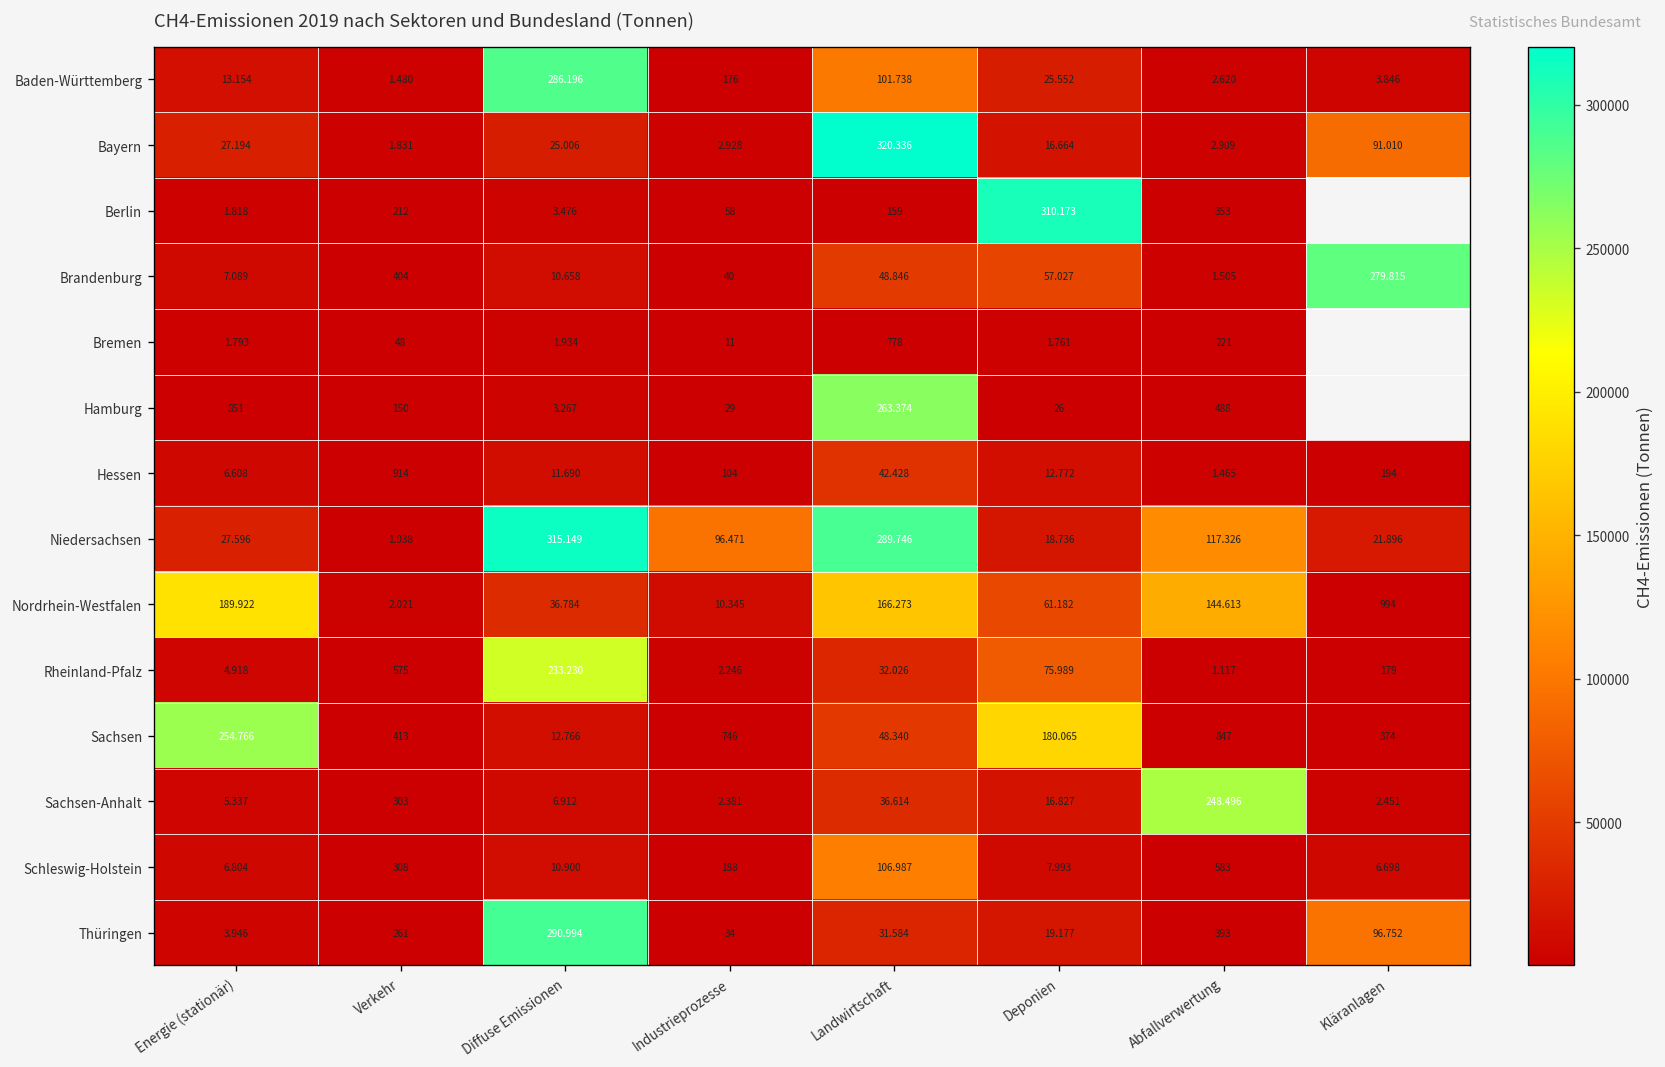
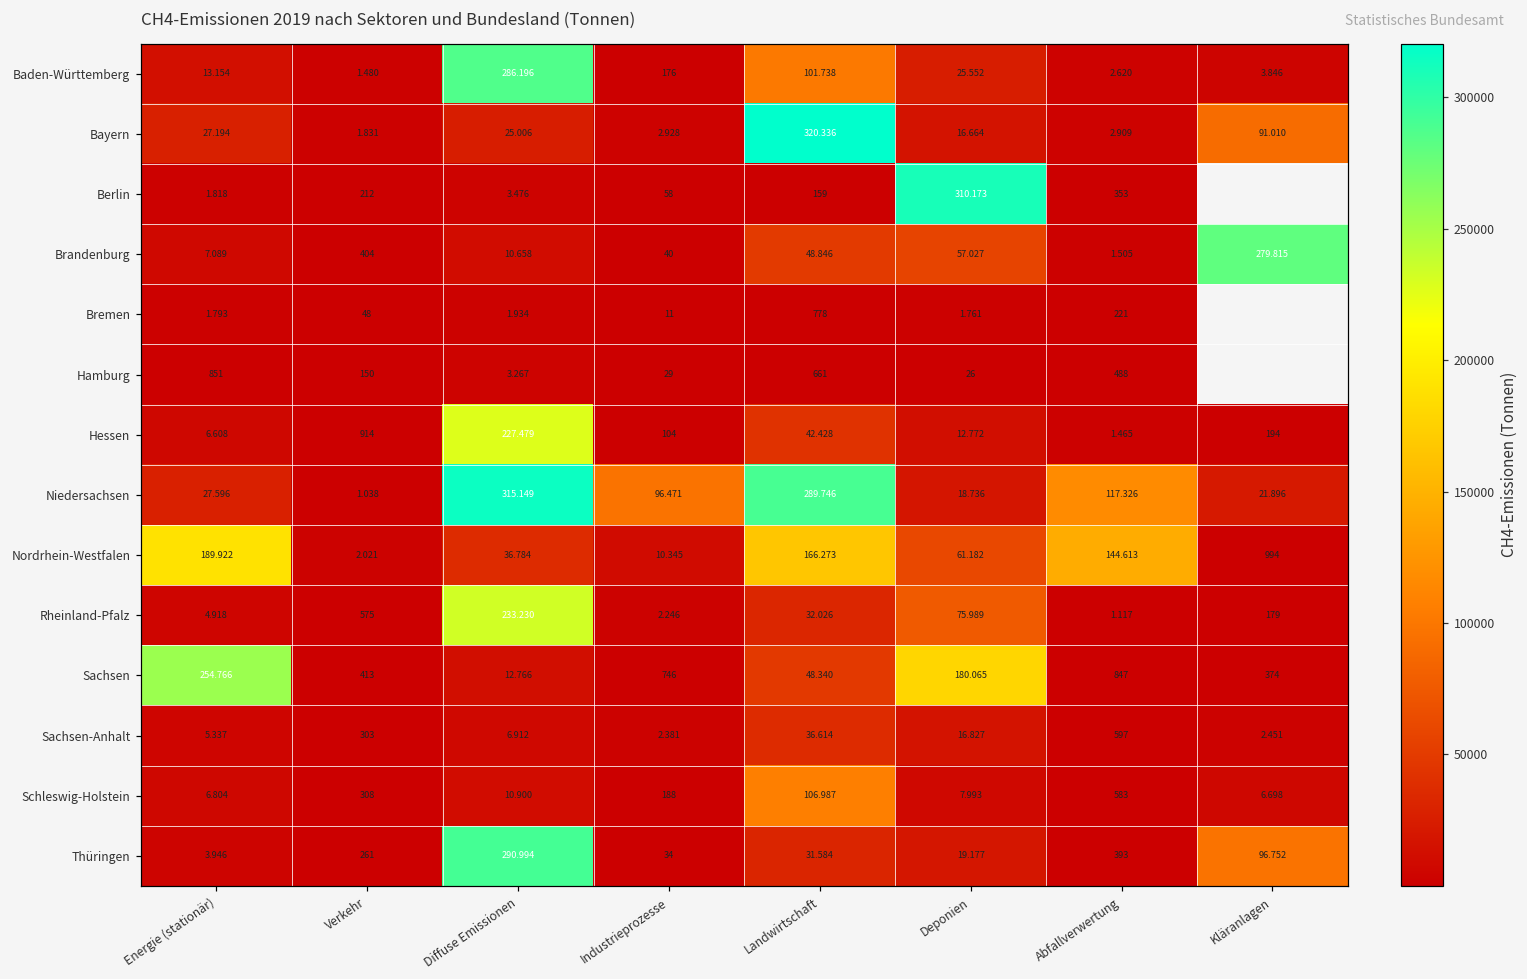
  {
    "Baden-Württemberg": {
      "Energie (stationär)": 13.154,
      "Verkehr": 1.480,
      "Diffuse Emissionen": 286.196,
      "Industrieprozesse": 176,
      "Landwirtschaft": 101.738,
      "Deponien": 25.552,
      "Abfallverwertung": 2.620,
      "Kläranlagen": 3.846
    },
    "Bayern": {
      "Energie (stationär)": 27.194,
      "Verkehr": 1.831,
      "Diffuse Emissionen": 25.006,
      "Industrieprozesse": 2.928,
      "Landwirtschaft": 320.336,
      "Deponien": 16.664,
      "Abfallverwertung": 2.909,
      "Kläranlagen": 91.010
    },
    "Berlin": {
      "Energie (stationär)": 1.818,
      "Verkehr": 212,
      "Diffuse Emissionen": 3.476,
      "Industrieprozesse": 58,
      "Landwirtschaft": 159,
      "Deponien": 310.173,
      "Abfallverwertung": 353
    },
    "Brandenburg": {
      "Energie (stationär)": 7.089,
      "Verkehr": 404,
      "Diffuse Emissionen": 10.658,
      "Industrieprozesse": 40,
      "Landwirtschaft": 48.846,
      "Deponien": 57.027,
      "Abfallverwertung": 1.505,
      "Kläranlagen": 279.815
    },
    "Bremen": {
      "Energie (stationär)": 1.793,
      "Verkehr": 48,
      "Diffuse Emissionen": 1.934,
      "Industrieprozesse": 11,
      "Landwirtschaft": 778,
      "Deponien": 1.761,
      "Abfallverwertung": 221
    },
    "Hamburg": {
      "Energie (stationär)": 851,
      "Verkehr": 150,
      "Diffuse Emissionen": 3.267,
      "Industrieprozesse": 29,
-     "Landwirtschaft": 263.374,
+     "Landwirtschaft": 661,
      "Deponien": 26,
      "Abfallverwertung": 488
    },
    "Hessen": {
      "Energie (stationär)": 6.608,
      "Verkehr": 914,
-     "Diffuse Emissionen": 11.690,
+     "Diffuse Emissionen": 227.479,
      "Industrieprozesse": 104,
      "Landwirtschaft": 42.428,
      "Deponien": 12.772,
      "Abfallverwertung": 1.465,
      "Kläranlagen": 194
    },
    "Niedersachsen": {
      "Energie (stationär)": 27.596,
      "Verkehr": 1.038,
      "Diffuse Emissionen": 315.149,
      "Industrieprozesse": 96.471,
      "Landwirtschaft": 289.746,
      "Deponien": 18.736,
      "Abfallverwertung": 117.326,
      "Kläranlagen": 21.896
    },
    "Nordrhein-Westfalen": {
      "Energie (stationär)": 189.922,
      "Verkehr": 2.021,
      "Diffuse Emissionen": 36.784,
      "Industrieprozesse": 10.345,
      "Landwirtschaft": 166.273,
      "Deponien": 61.182,
      "Abfallverwertung": 144.613,
      "Kläranlagen": 994
    },
    "Rheinland-Pfalz": {
      "Energie (stationär)": 4.918,
      "Verkehr": 575,
      "Diffuse Emissionen": 233.230,
      "Industrieprozesse": 2.246,
      "Landwirtschaft": 32.026,
      "Deponien": 75.989,
      "Abfallverwertung": 1.117,
      "Kläranlagen": 179
    },
    "Sachsen": {
      "Energie (stationär)": 254.766,
      "Verkehr": 413,
      "Diffuse Emissionen": 12.766,
      "Industrieprozesse": 746,
      "Landwirtschaft": 48.340,
      "Deponien": 180.065,
      "Abfallverwertung": 847,
      "Kläranlagen": 374
    },
    "Sachsen-Anhalt": {
      "Energie (stationär)": 5.337,
      "Verkehr": 303,
      "Diffuse Emissionen": 6.912,
      "Industrieprozesse": 2.381,
      "Landwirtschaft": 36.614,
      "Deponien": 16.827,
-     "Abfallverwertung": 248.496,
+     "Abfallverwertung": 597,
      "Kläranlagen": 2.451
    },
    "Schleswig-Holstein": {
      "Energie (stationär)": 6.804,
      "Verkehr": 308,
      "Diffuse Emissionen": 10.900,
      "Industrieprozesse": 188,
      "Landwirtschaft": 106.987,
      "Deponien": 7.993,
      "Abfallverwertung": 583,
      "Kläranlagen": 6.698
    },
    "Thüringen": {
      "Energie (stationär)": 3.946,
      "Verkehr": 261,
      "Diffuse Emissionen": 290.994,
      "Industrieprozesse": 34,
      "Landwirtschaft": 31.584,
      "Deponien": 19.177,
      "Abfallverwertung": 393,
      "Kläranlagen": 96.752
    }
  }
